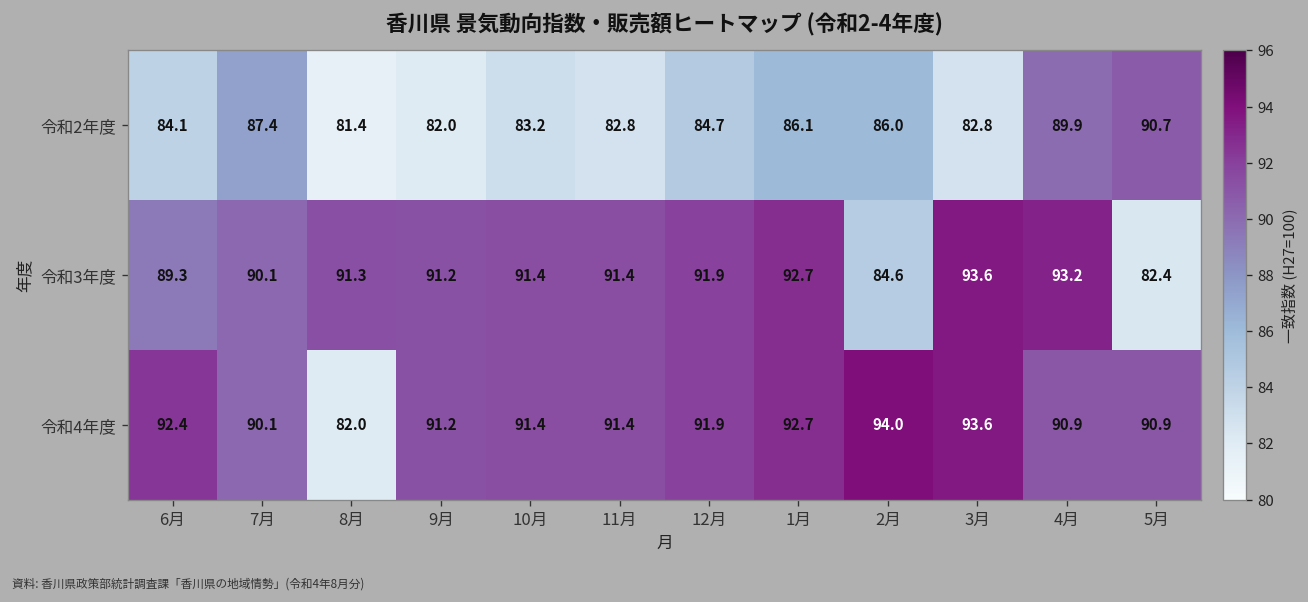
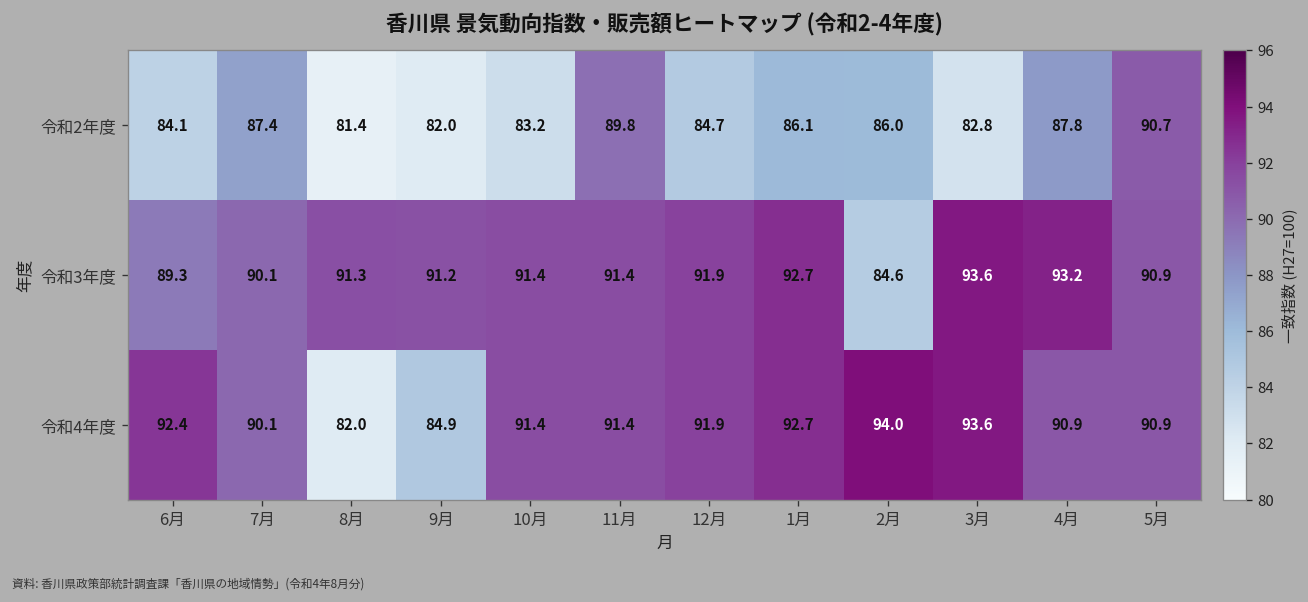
  {
    "令和2年度": {
      "6月": 84.1,
      "7月": 87.4,
      "8月": 81.4,
      "9月": 82.0,
      "10月": 83.2,
-     "11月": 82.8,
+     "11月": 89.8,
      "12月": 84.7,
      "1月": 86.1,
      "2月": 86.0,
      "3月": 82.8,
-     "4月": 89.9,
+     "4月": 87.8,
      "5月": 90.7
    },
    "令和3年度": {
      "6月": 89.3,
      "7月": 90.1,
      "8月": 91.3,
      "9月": 91.2,
      "10月": 91.4,
      "11月": 91.4,
      "12月": 91.9,
      "1月": 92.7,
      "2月": 84.6,
      "3月": 93.6,
      "4月": 93.2,
-     "5月": 82.4
+     "5月": 90.9
    },
    "令和4年度": {
      "6月": 92.4,
      "7月": 90.1,
      "8月": 82.0,
-     "9月": 91.2,
+     "9月": 84.9,
      "10月": 91.4,
      "11月": 91.4,
      "12月": 91.9,
      "1月": 92.7,
      "2月": 94.0,
      "3月": 93.6,
      "4月": 90.9,
      "5月": 90.9
    }
  }
